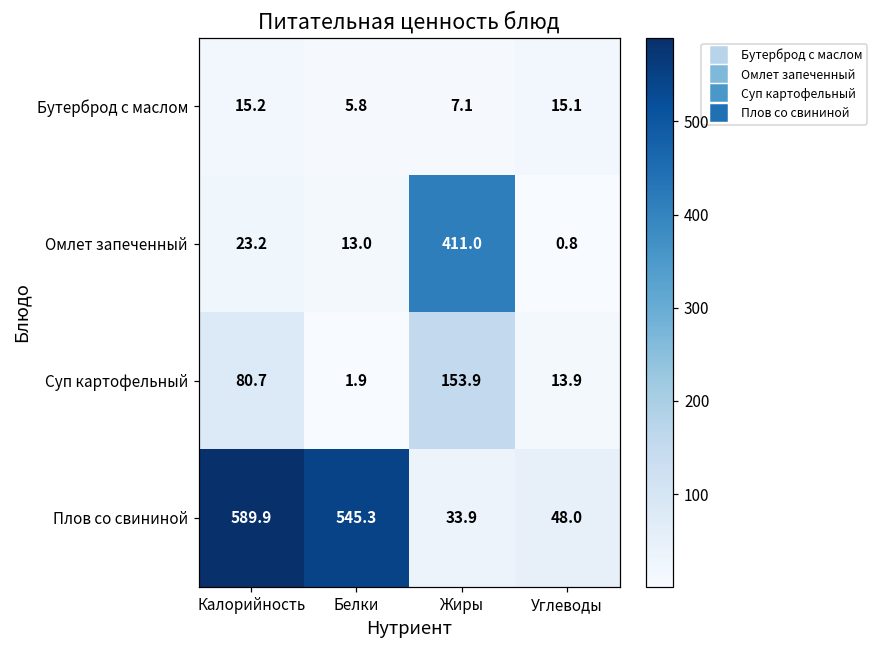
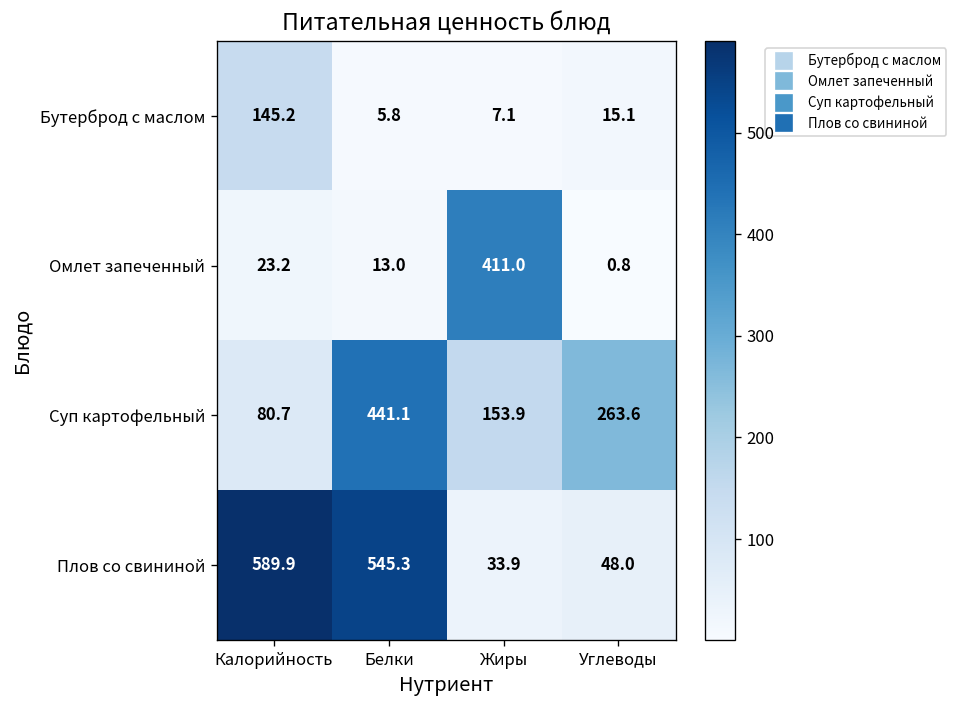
  {
    "Бутерброд с маслом": {
-     "Калорийность": 15.2,
+     "Калорийность": 145.2,
      "Белки": 5.8,
      "Жиры": 7.1,
      "Углеводы": 15.1
    },
    "Омлет запеченный": {
      "Калорийность": 23.2,
      "Белки": 13.0,
      "Жиры": 411.0,
      "Углеводы": 0.8
    },
    "Суп картофельный": {
      "Калорийность": 80.7,
-     "Белки": 1.9,
+     "Белки": 441.1,
      "Жиры": 153.9,
-     "Углеводы": 13.9
+     "Углеводы": 263.6
    },
    "Плов со свининой": {
      "Калорийность": 589.9,
      "Белки": 545.3,
      "Жиры": 33.9,
      "Углеводы": 48.0
    }
  }
